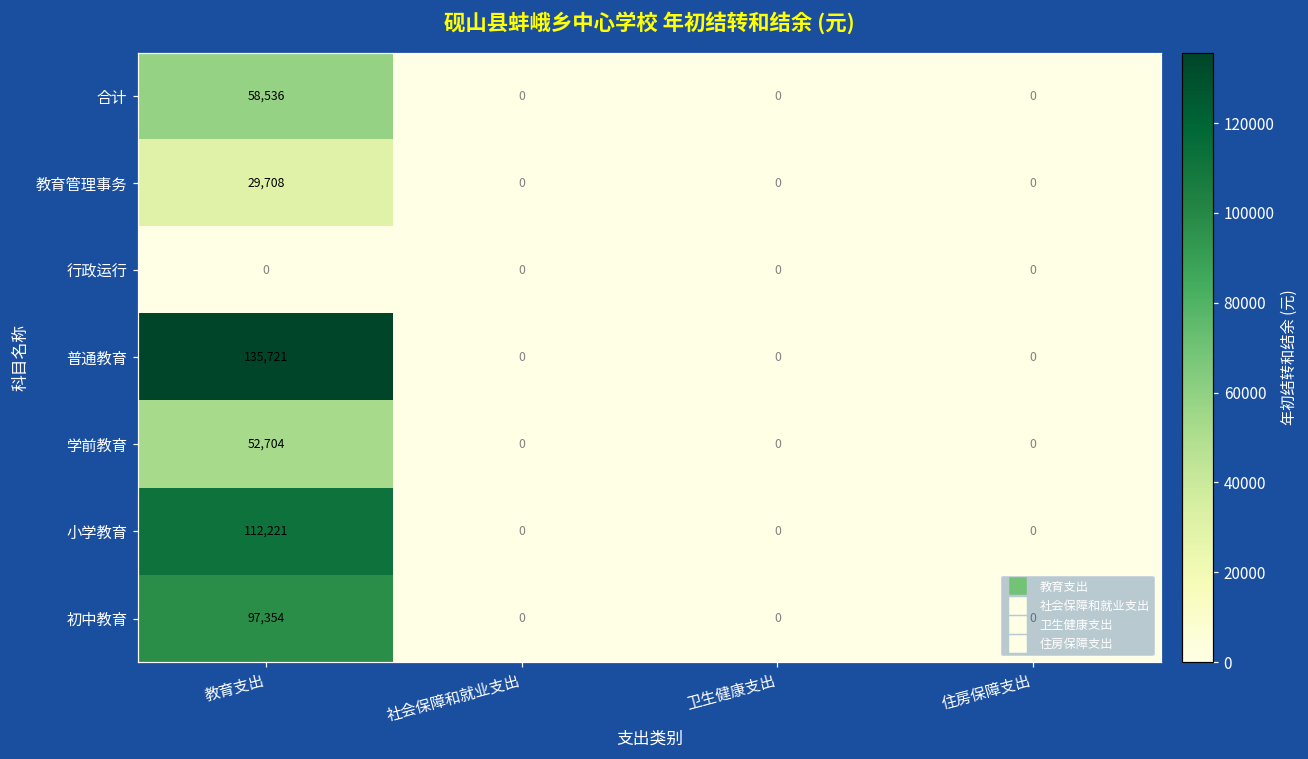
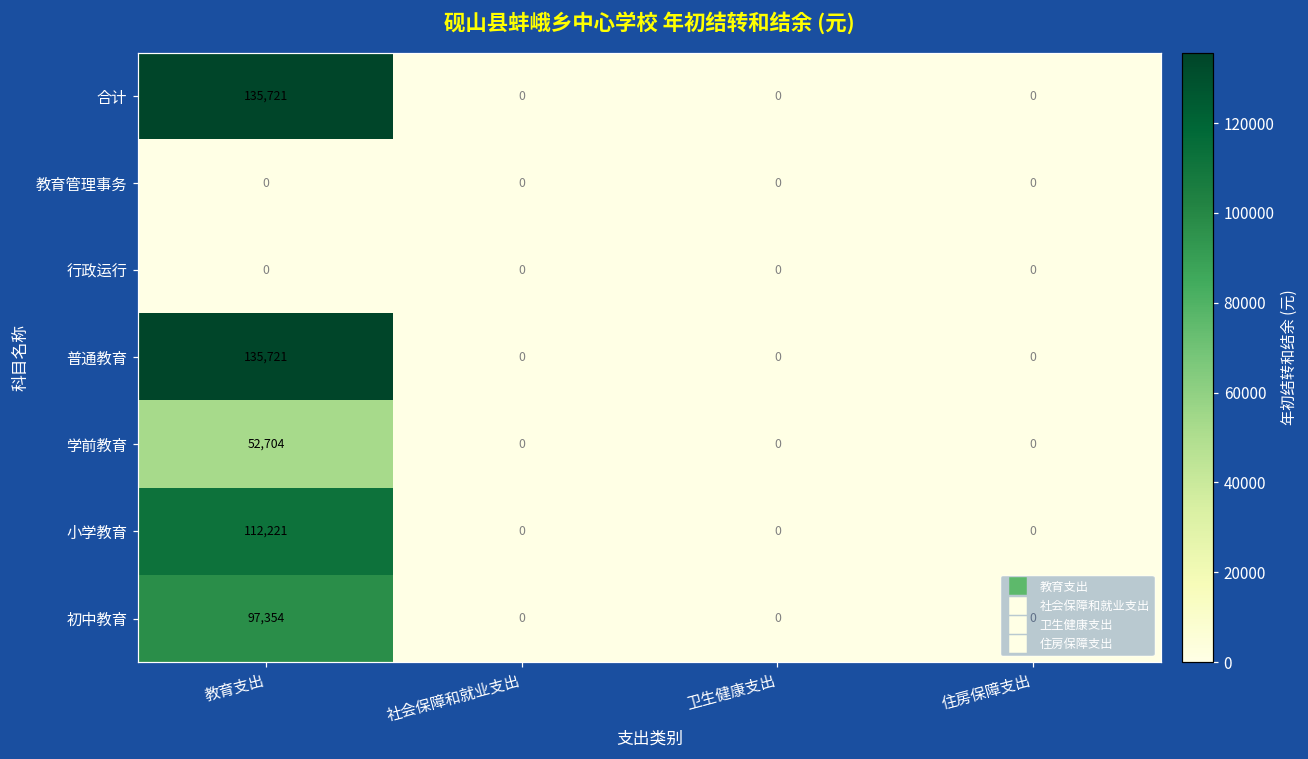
  {
    "合计": {
-     "教育支出": "58,536",
+     "教育支出": "135,721",
      "社会保障和就业支出": "0",
      "卫生健康支出": "0",
      "住房保障支出": "0"
    },
    "教育管理事务": {
-     "教育支出": "29,708",
+     "教育支出": "0",
      "社会保障和就业支出": "0",
      "卫生健康支出": "0",
      "住房保障支出": "0"
    },
    "行政运行": {
      "教育支出": "0",
      "社会保障和就业支出": "0",
      "卫生健康支出": "0",
      "住房保障支出": "0"
    },
    "普通教育": {
      "教育支出": "135,721",
      "社会保障和就业支出": "0",
      "卫生健康支出": "0",
      "住房保障支出": "0"
    },
    "学前教育": {
      "教育支出": "52,704",
      "社会保障和就业支出": "0",
      "卫生健康支出": "0",
      "住房保障支出": "0"
    },
    "小学教育": {
      "教育支出": "112,221",
      "社会保障和就业支出": "0",
      "卫生健康支出": "0",
      "住房保障支出": "0"
    },
    "初中教育": {
      "教育支出": "97,354",
      "社会保障和就业支出": "0",
      "卫生健康支出": "0"
    }
  }
